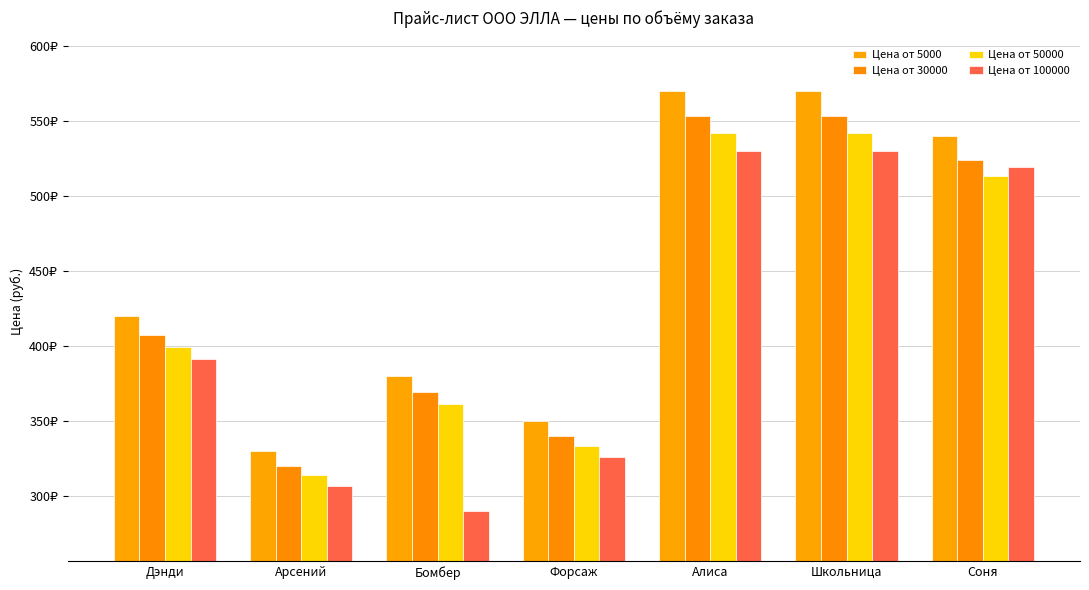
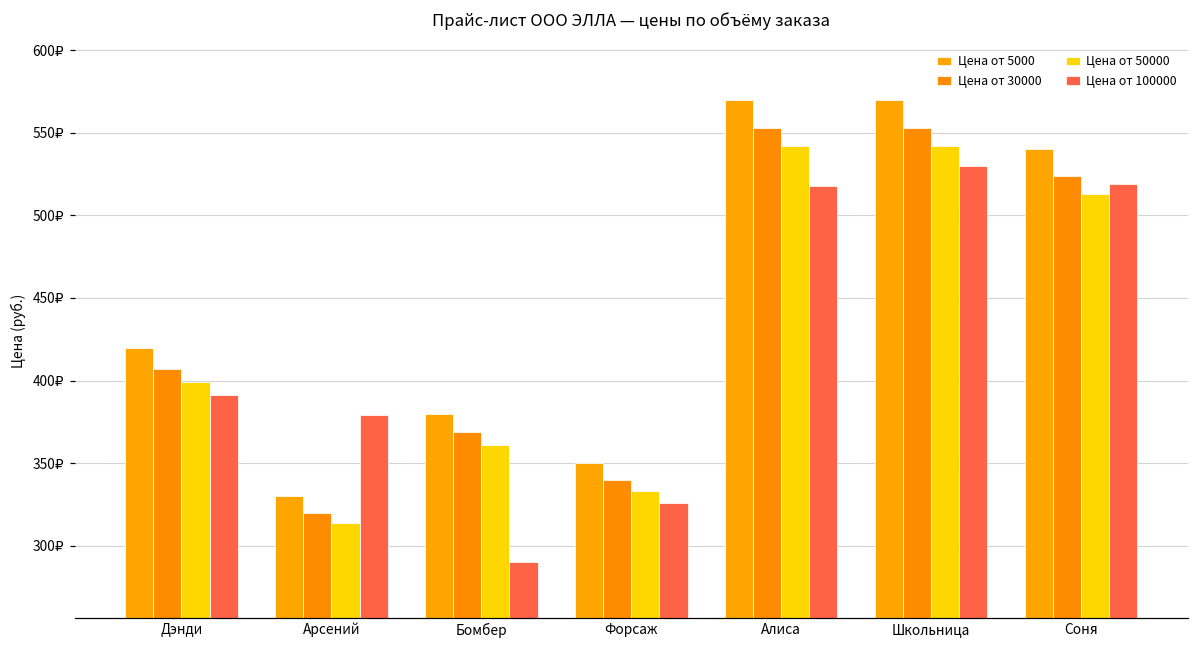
  {
    "Цена от 100000": {
      "Дэнди": "391₽",
-     "Арсений": "307₽",
+     "Арсений": "379₽",
      "Бомбер": "290₽",
      "Форсаж": "326₽",
-     "Алиса": "530₽",
+     "Алиса": "518₽",
      "Школьница": "530₽",
      "Соня": "519₽"
    }
  }
